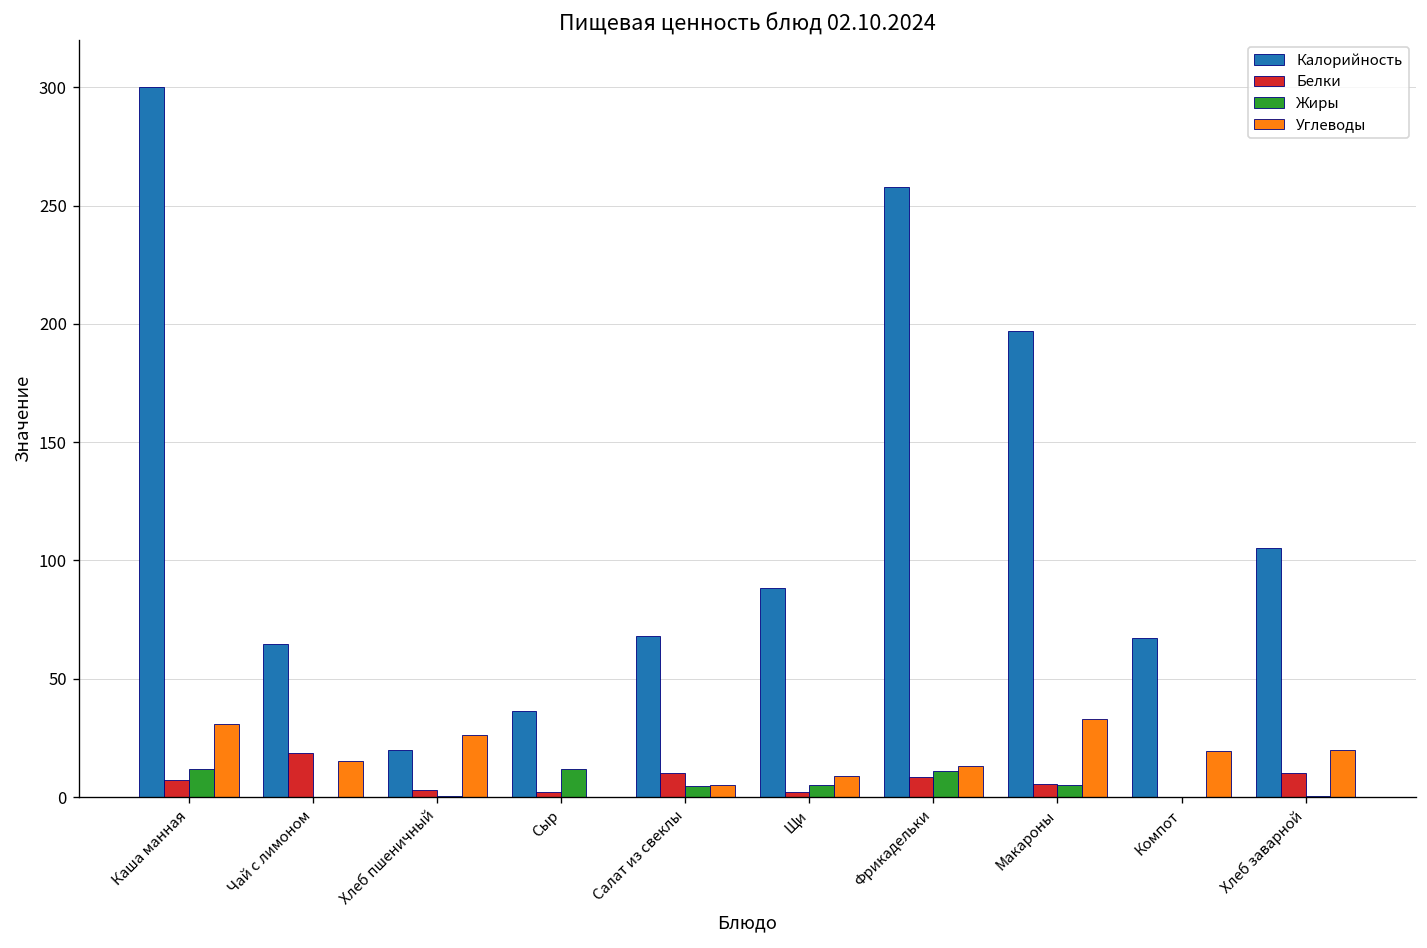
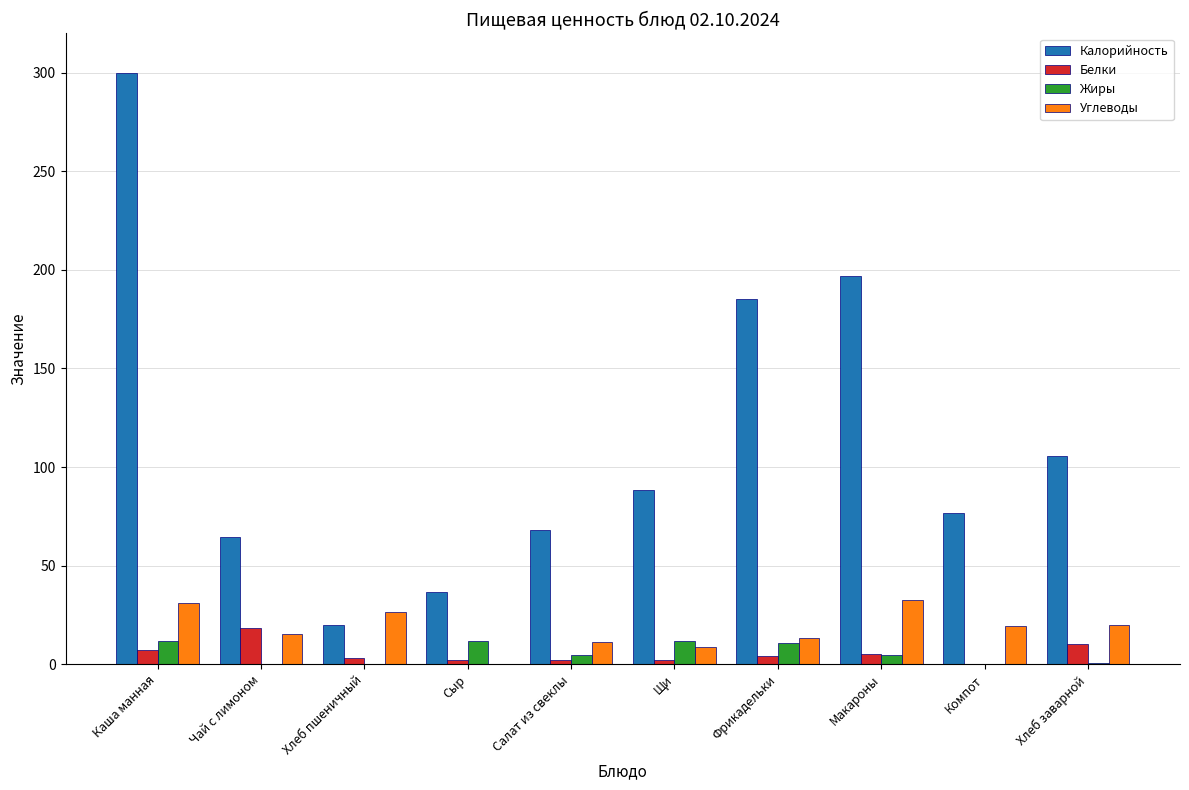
  {
    "Калорийность": {
      "Каша манная": 300,
      "Чай с лимоном": 65,
      "Хлеб пшеничный": 20,
      "Сыр": 36,
      "Салат из свеклы": 68,
      "Щи": 88,
-     "Фрикадельки": 258,
+     "Фрикадельки": 185,
      "Макароны": 197,
-     "Компот": 67,
+     "Компот": 77,
      "Хлеб заварной": 105
    },
    "Белки": {
      "Каша манная": 7,
      "Чай с лимоном": 18,
      "Хлеб пшеничный": 3,
      "Сыр": 2,
-     "Салат из свеклы": 10,
+     "Салат из свеклы": 2,
      "Щи": 2,
-     "Фрикадельки": 9,
+     "Фрикадельки": 4,
      "Макароны": 5,
      "Хлеб заварной": 10
    },
    "Жиры": {
      "Каша манная": 12,
      "Сыр": 12,
      "Салат из свеклы": 5,
-     "Щи": 5,
+     "Щи": 12,
      "Фрикадельки": 11,
      "Макароны": 5,
      "Компот": 0
    },
    "Углеводы": {
      "Каша манная": 31,
      "Чай с лимоном": 15,
      "Хлеб пшеничный": 26,
      "Сыр": 0,
-     "Салат из свеклы": 5,
+     "Салат из свеклы": 11,
      "Щи": 9,
      "Фрикадельки": 13,
      "Макароны": 33,
      "Компот": 19,
      "Хлеб заварной": 20
    }
  }
